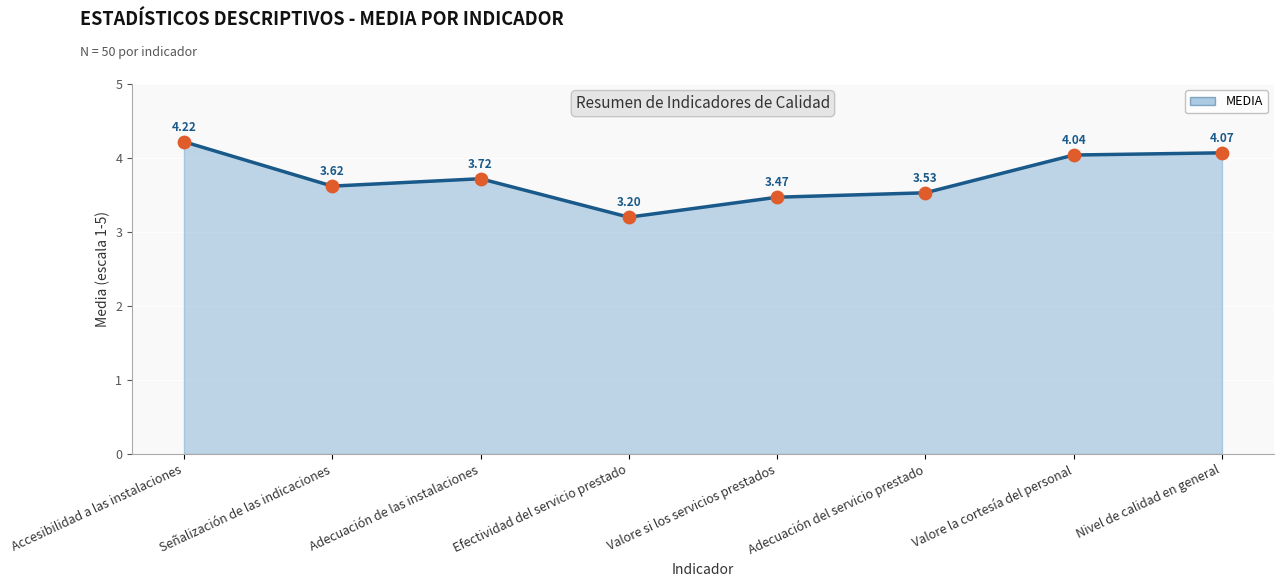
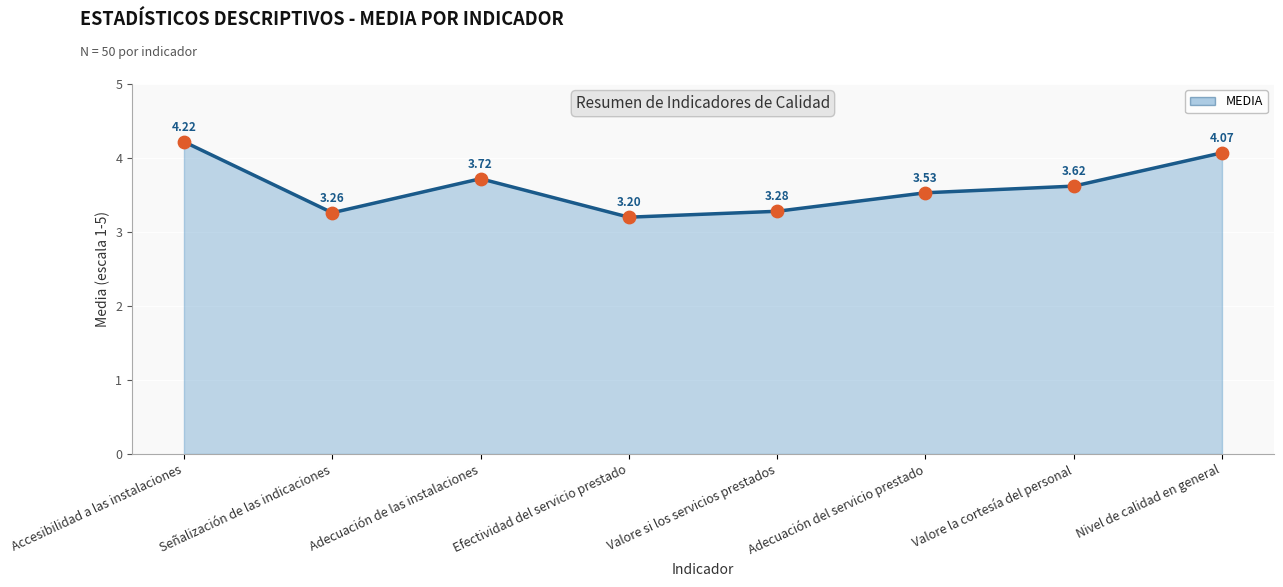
  {
    "Accesibilidad a las instalaciones": 4.22,
-   "Señalización de las indicaciones": 3.62,
+   "Señalización de las indicaciones": 3.26,
    "Adecuación de las instalaciones": 3.72,
    "Efectividad del servicio prestado": 3.20,
-   "Valore si los servicios prestados": 3.47,
+   "Valore si los servicios prestados": 3.28,
    "Adecuación del servicio prestado": 3.53,
-   "Valore la cortesía del personal": 4.04,
+   "Valore la cortesía del personal": 3.62,
    "Nivel de calidad en general": 4.07
  }
